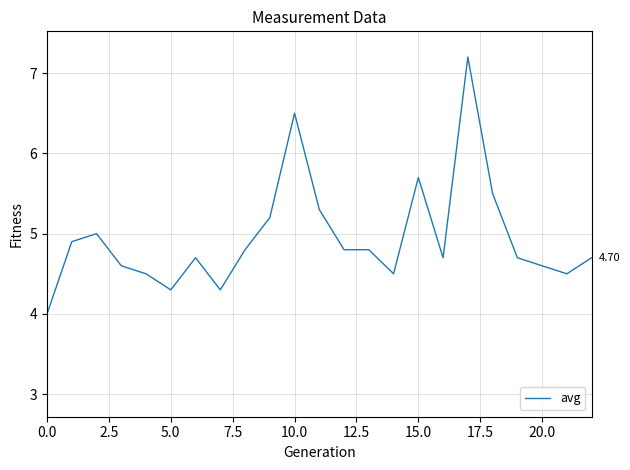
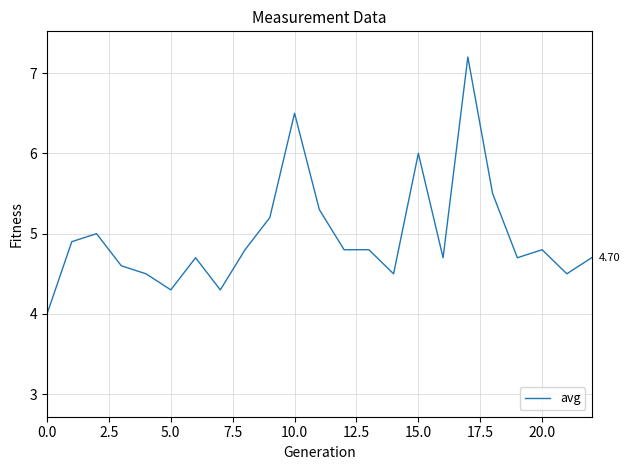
  {
    "0.0": 4.0,
    "5.0": 4.3,
    "10.0": 6.5,
-   "15.0": 5.7,
-   "20.0": 4.6
+   "15.0": 6.0,
+   "20.0": 4.8
  }
